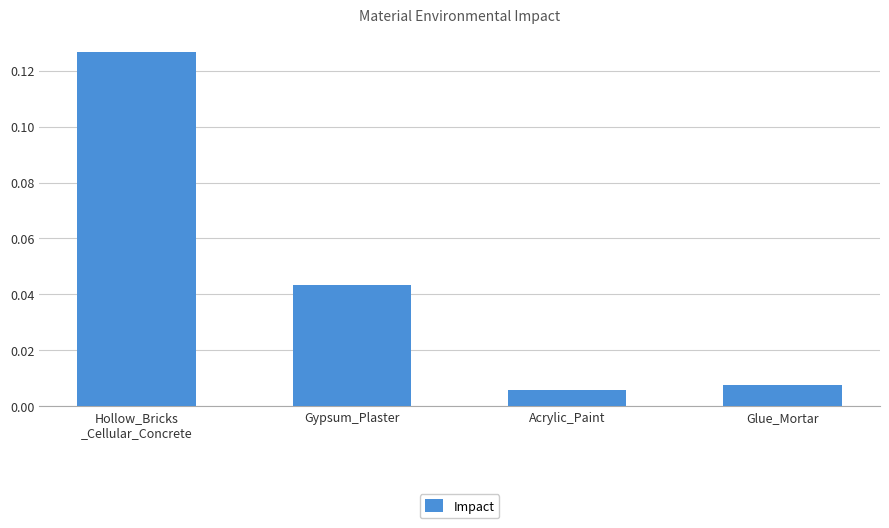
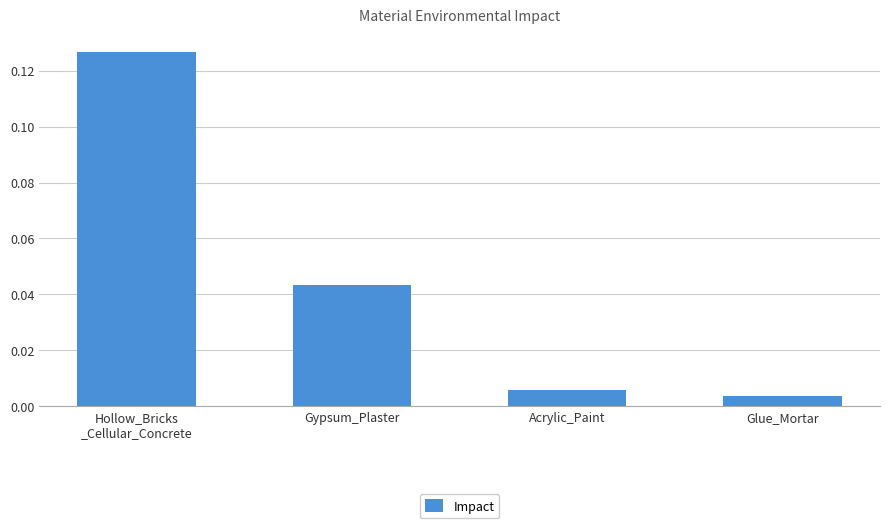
  {
    "Hollow_Bricks _Cellular_Concrete": 0.127,
    "Gypsum_Plaster": 0.043,
    "Acrylic_Paint": 0.006,
-   "Glue_Mortar": 0.007
+   "Glue_Mortar": 0.004
  }
